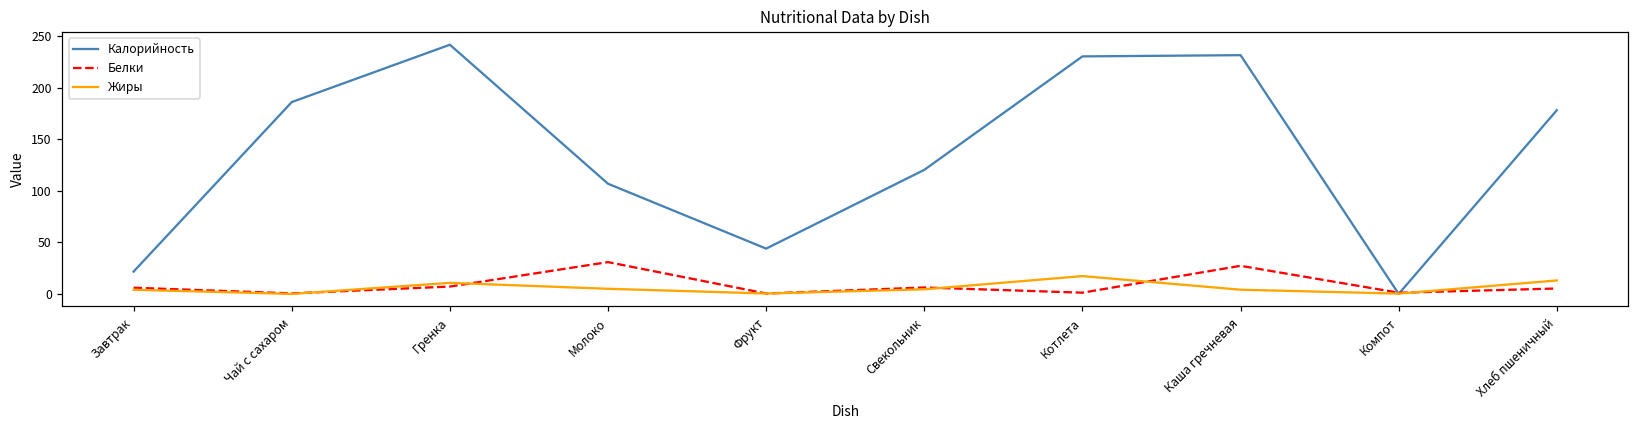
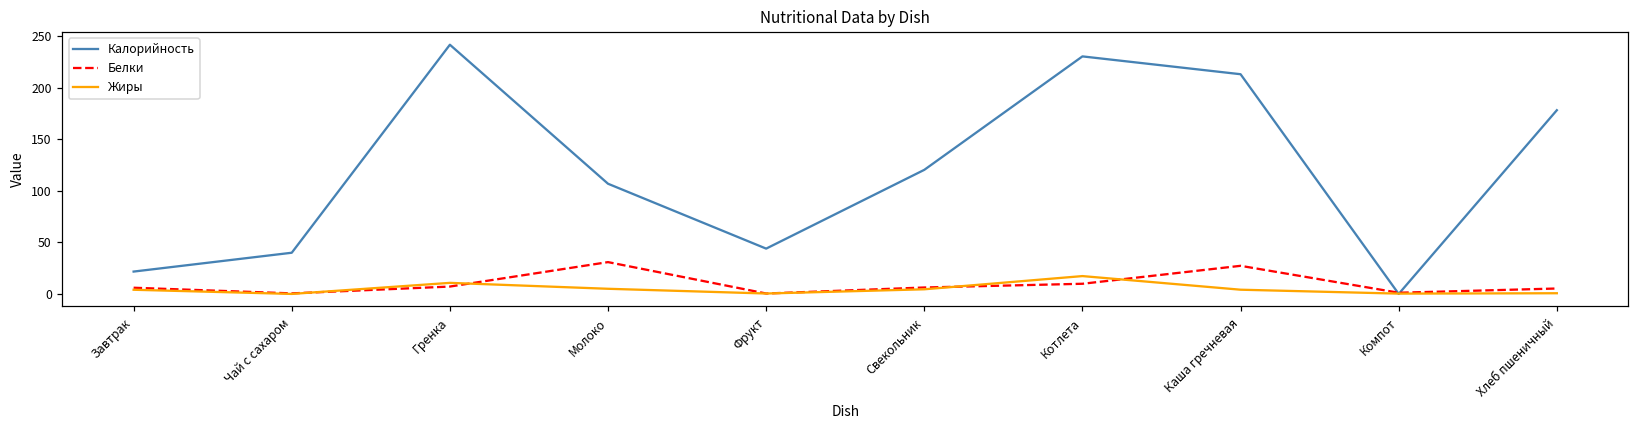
  {
    "Калорийность": {
      "Завтрак": 20,
-     "Чай с сахаром": 190,
+     "Чай с сахаром": 40,
      "Гренка": 240,
      "Молоко": 110,
      "Фрукт": 40,
      "Свекольник": 120,
      "Котлета": 230,
-     "Каша гречневая": 230,
+     "Каша гречневая": 210,
      "Хлеб пшеничный": 180
    },
    "Белки": {
      "Гренка": 10,
      "Молоко": 30,
-     "Котлета": 0,
+     "Котлета": 10,
      "Каша гречневая": 30,
      "Хлеб пшеничный": 10
    },
    "Жиры": {
      "Гренка": 10,
      "Молоко": 10,
      "Котлета": 20,
      "Каша гречневая": 0,
-     "Хлеб пшеничный": 10
+     "Хлеб пшеничный": 0
    }
  }
